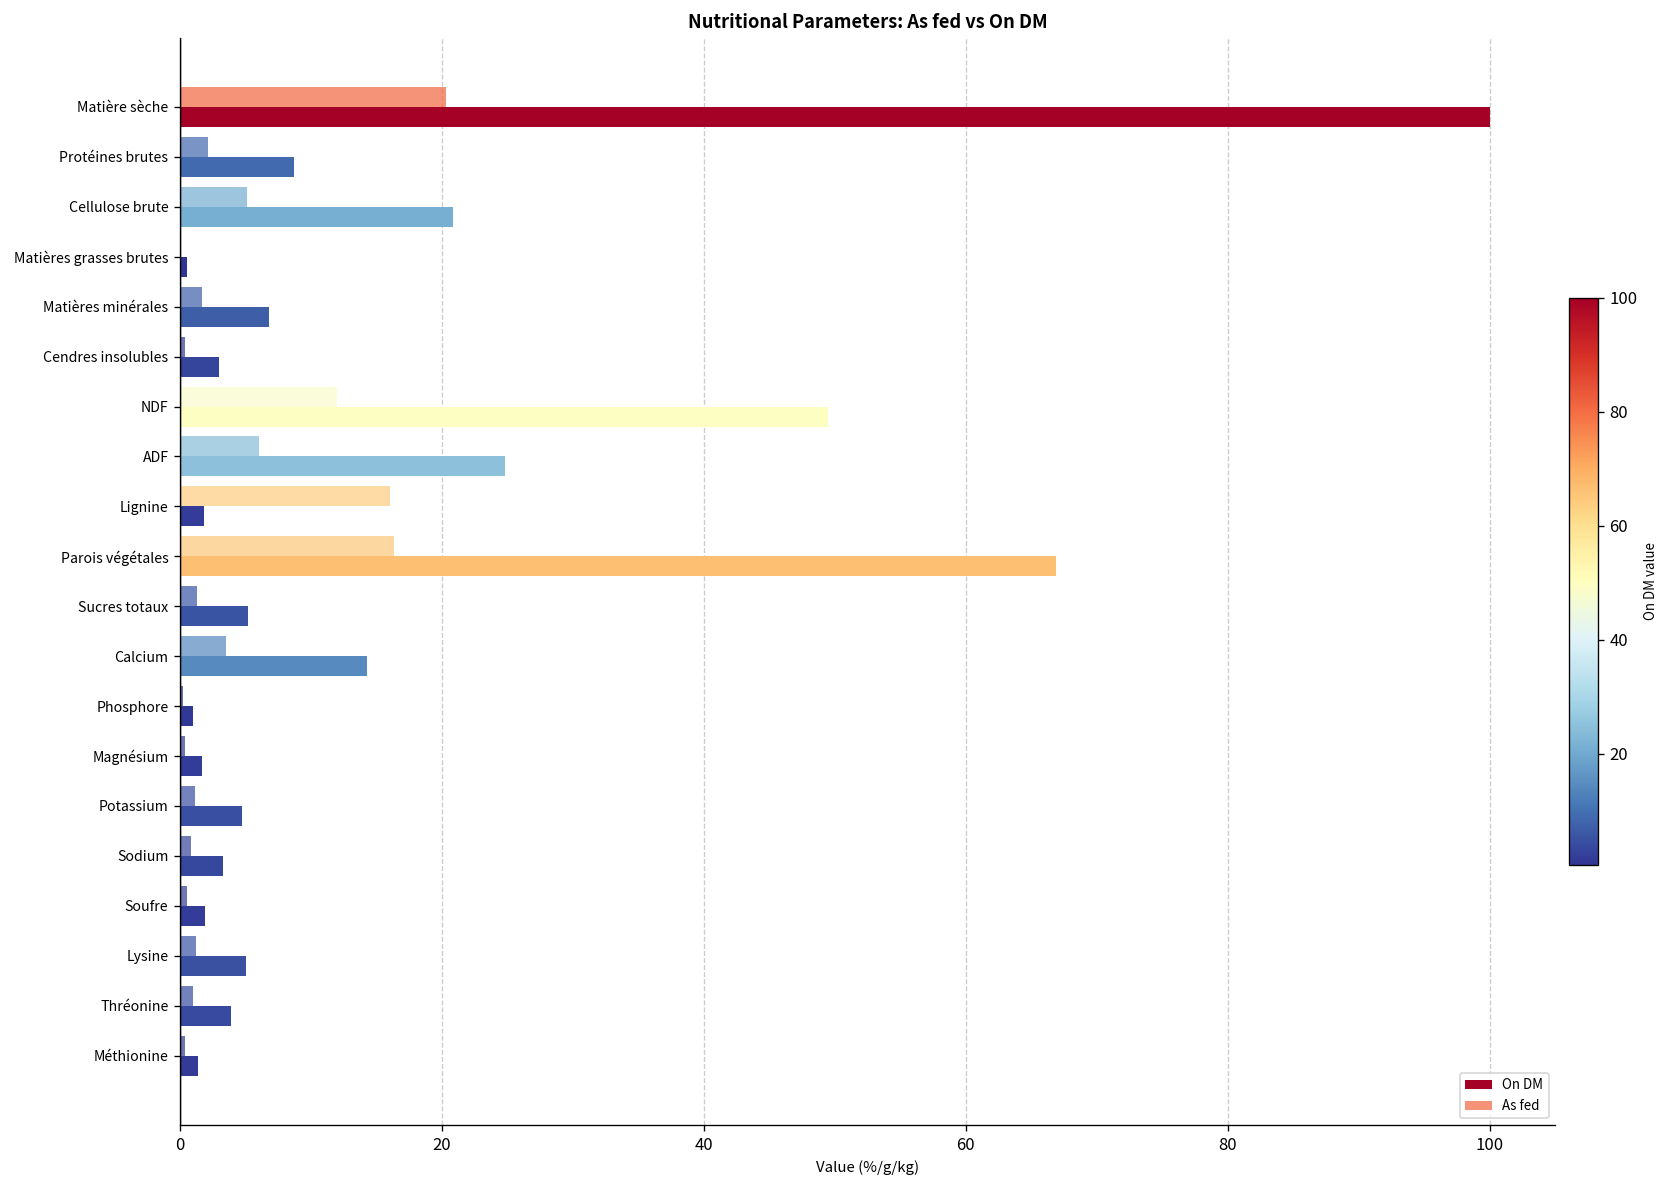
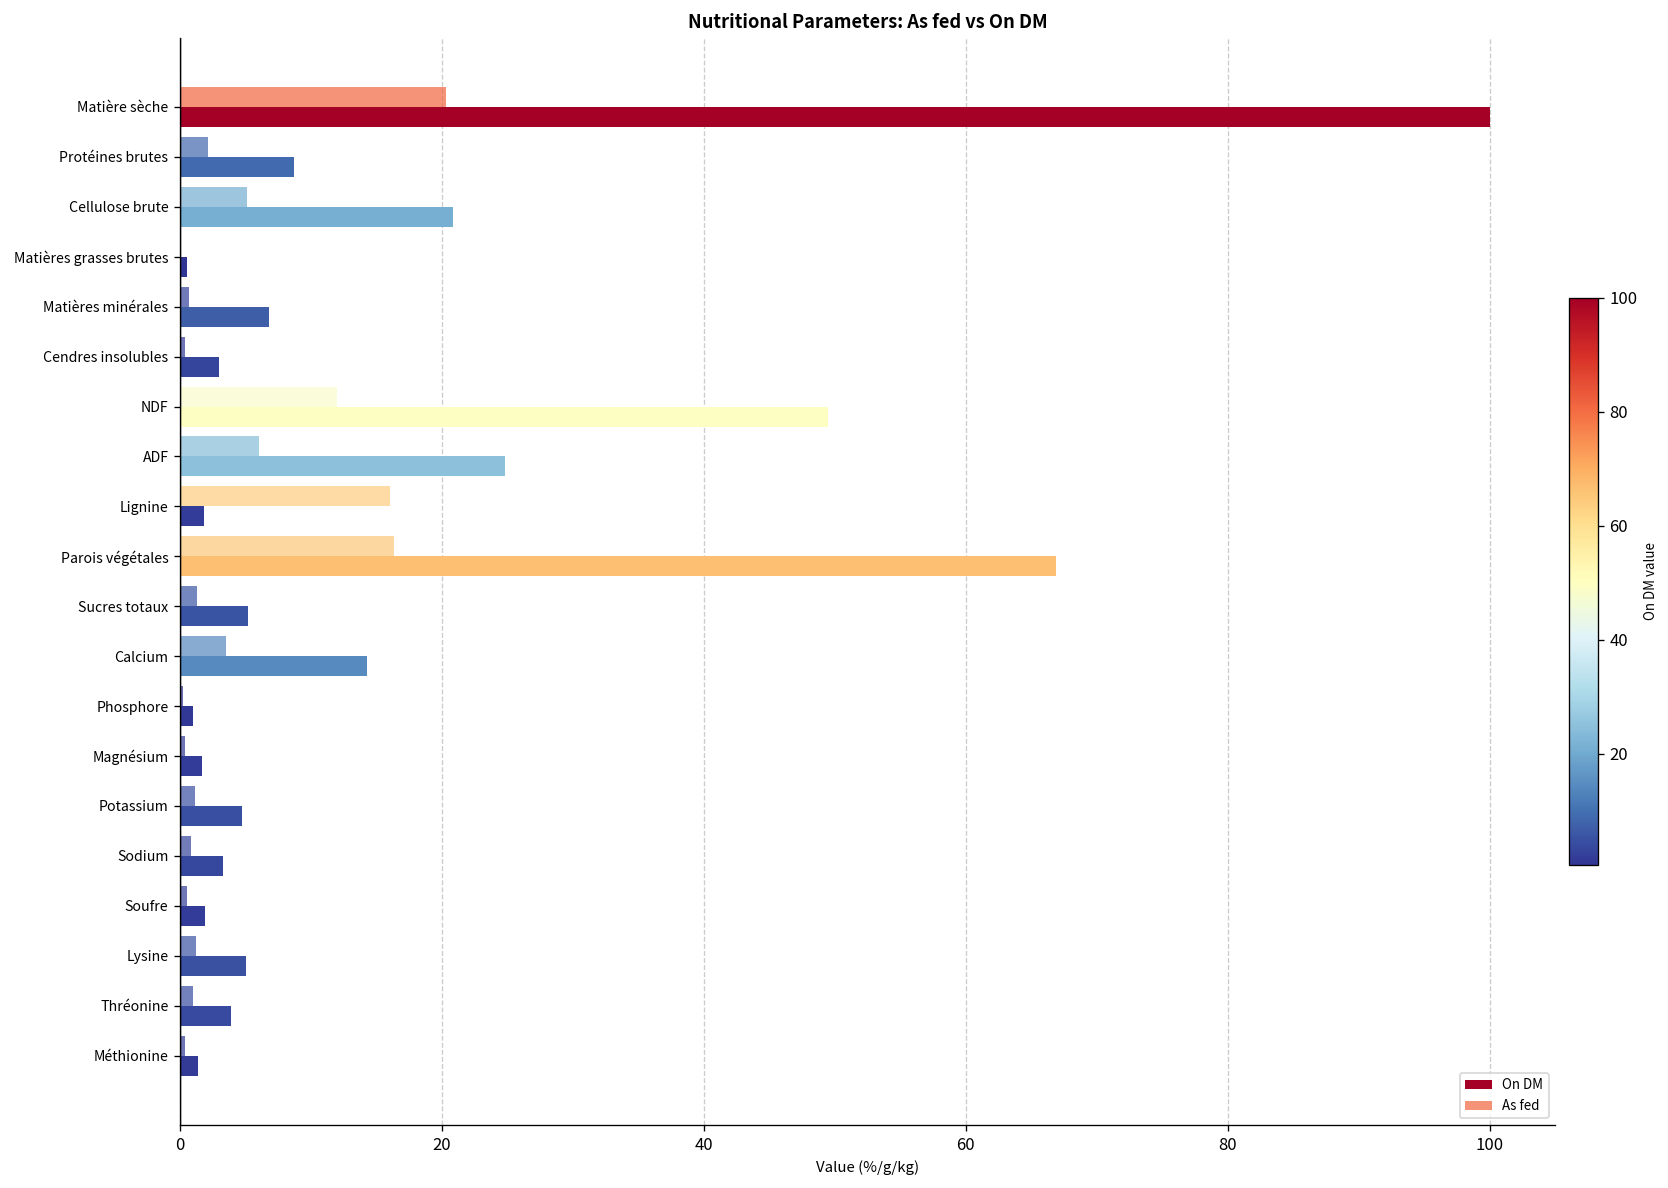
  {
    "On DM": {
      "Matière sèche": 100.0,
      "Protéines brutes": 8.7,
      "Cellulose brute": 20.8,
      "Matières grasses brutes": 0.5,
      "Matières minérales": 6.8,
      "Cendres insolubles": 3.0,
      "NDF": 49.5,
      "ADF": 24.8,
      "Lignine": 1.8,
      "Parois végétales": 66.9,
      "Sucres totaux": 5.2,
      "Calcium": 14.3,
      "Phosphore": 1.0,
      "Magnésium": 1.7,
      "Potassium": 4.7,
      "Sodium": 3.3,
      "Soufre": 1.9,
      "Lysine": 5.0,
      "Thréonine": 3.9,
      "Méthionine": 1.4
    },
    "As fed": {
      "Matière sèche": 20.3,
      "Protéines brutes": 2.1,
      "Cellulose brute": 5.1,
-     "Matières minérales": 1.7,
+     "Matières minérales": 0.7,
      "Cendres insolubles": 0.4,
      "NDF": 12.0,
      "ADF": 6.0,
      "Lignine": 16.0,
      "Parois végétales": 16.3,
      "Sucres totaux": 1.3,
      "Calcium": 3.5,
      "Magnésium": 0.4,
      "Potassium": 1.1,
      "Sodium": 0.8,
      "Soufre": 0.5,
      "Lysine": 1.2,
      "Thréonine": 1.0,
      "Méthionine": 0.4
    }
  }
